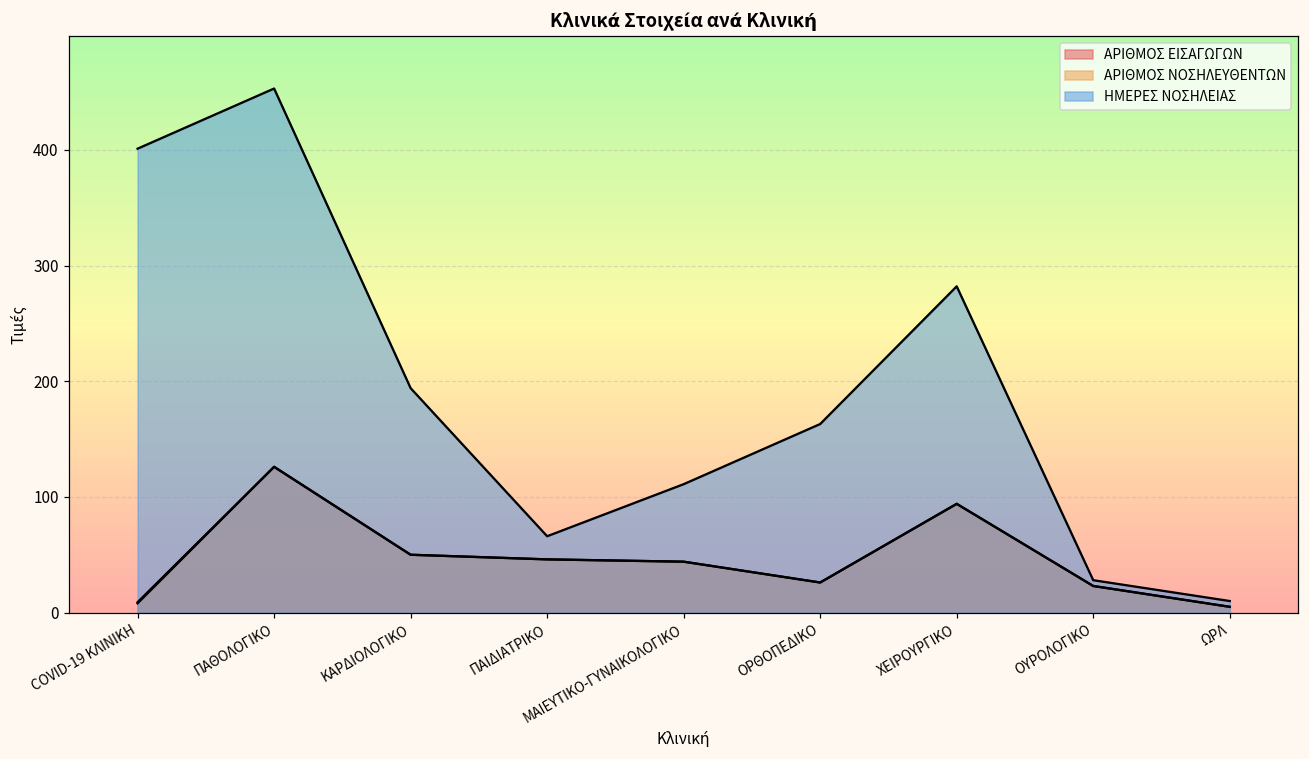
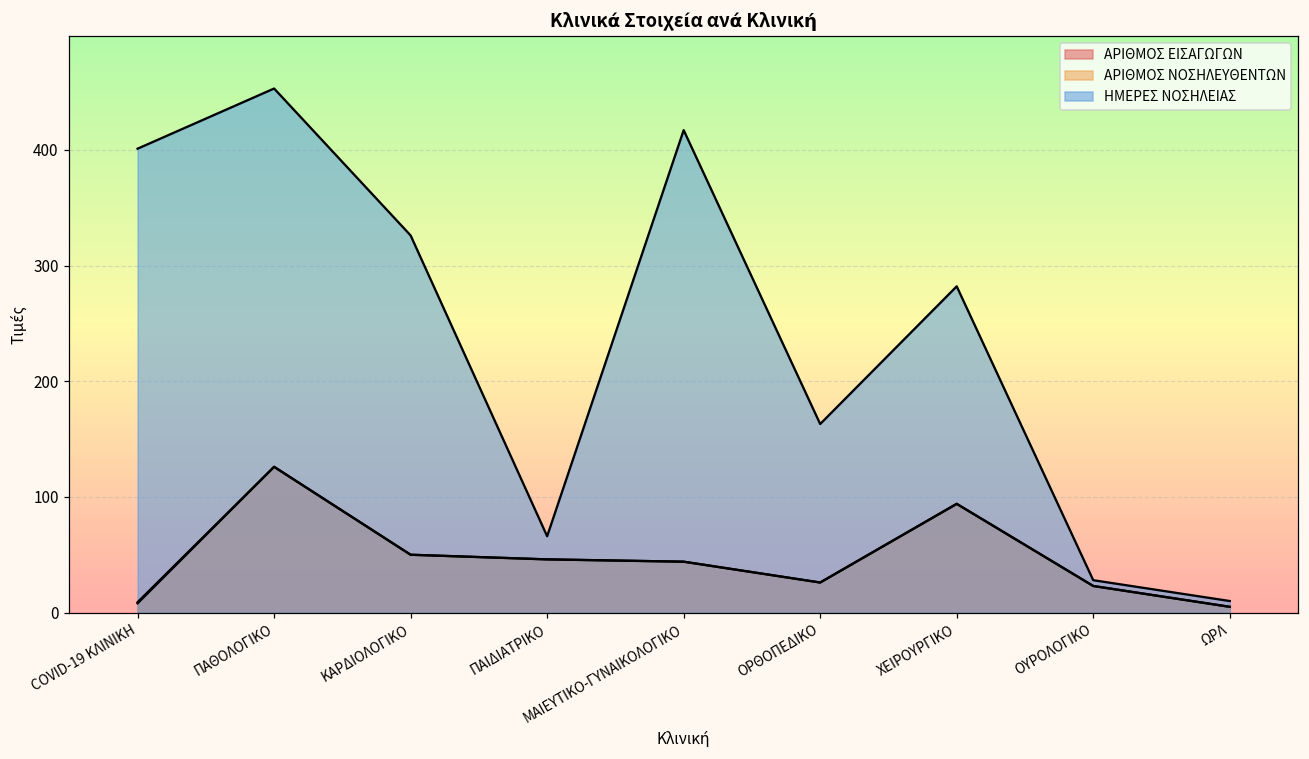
  {
    "ΗΜΕΡΕΣ ΝΟΣΗΛΕΙΑΣ": {
      "COVID-19 ΚΛΙΝΙΚΗ": 401,
      "ΠΑΘΟΛΟΓΙΚΟ": 453,
-     "ΚΑΡΔΙΟΛΟΓΙΚΟ": 194,
+     "ΚΑΡΔΙΟΛΟΓΙΚΟ": 326,
      "ΠΑΙΔΙΑΤΡΙΚΟ": 66,
-     "ΜΑΙΕΥΤΙΚΟ-ΓΥΝΑΙΚΟΛΟΓΙΚΟ": 111,
+     "ΜΑΙΕΥΤΙΚΟ-ΓΥΝΑΙΚΟΛΟΓΙΚΟ": 417,
      "ΟΡΘΟΠΕΔΙΚΟ": 163,
      "ΧΕΙΡΟΥΡΓΙΚΟ": 282,
      "ΟΥΡΟΛΟΓΙΚΟ": 28,
      "ΩΡΛ": 10
    }
  }
